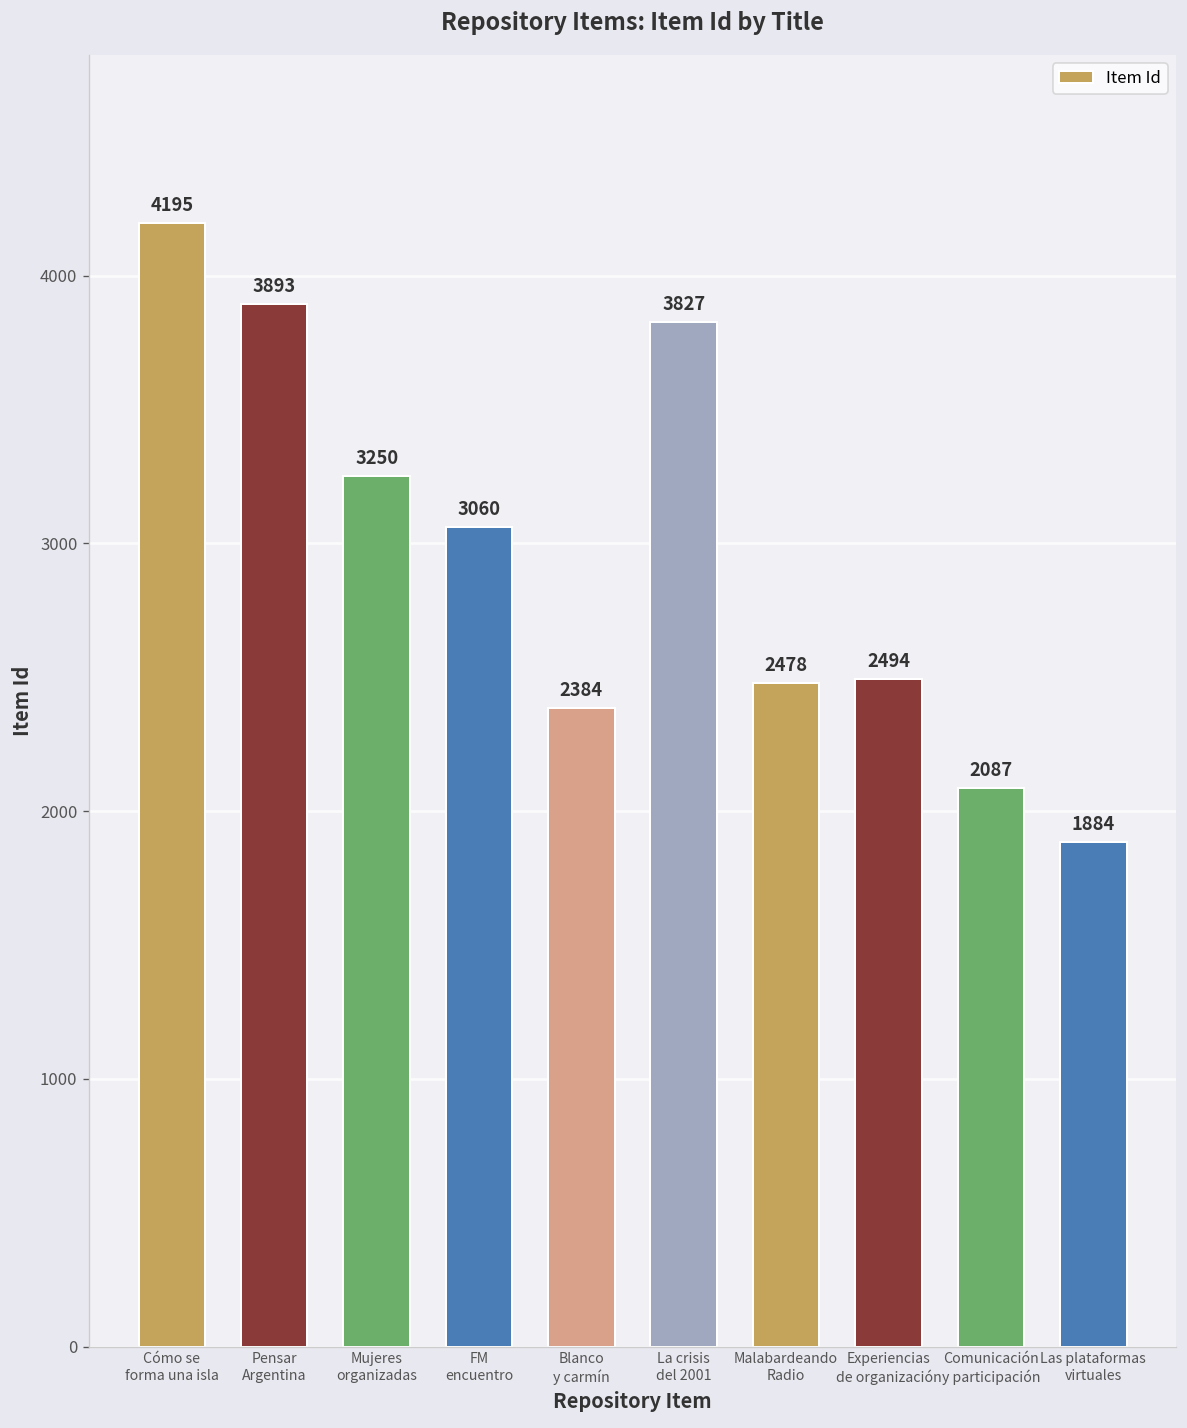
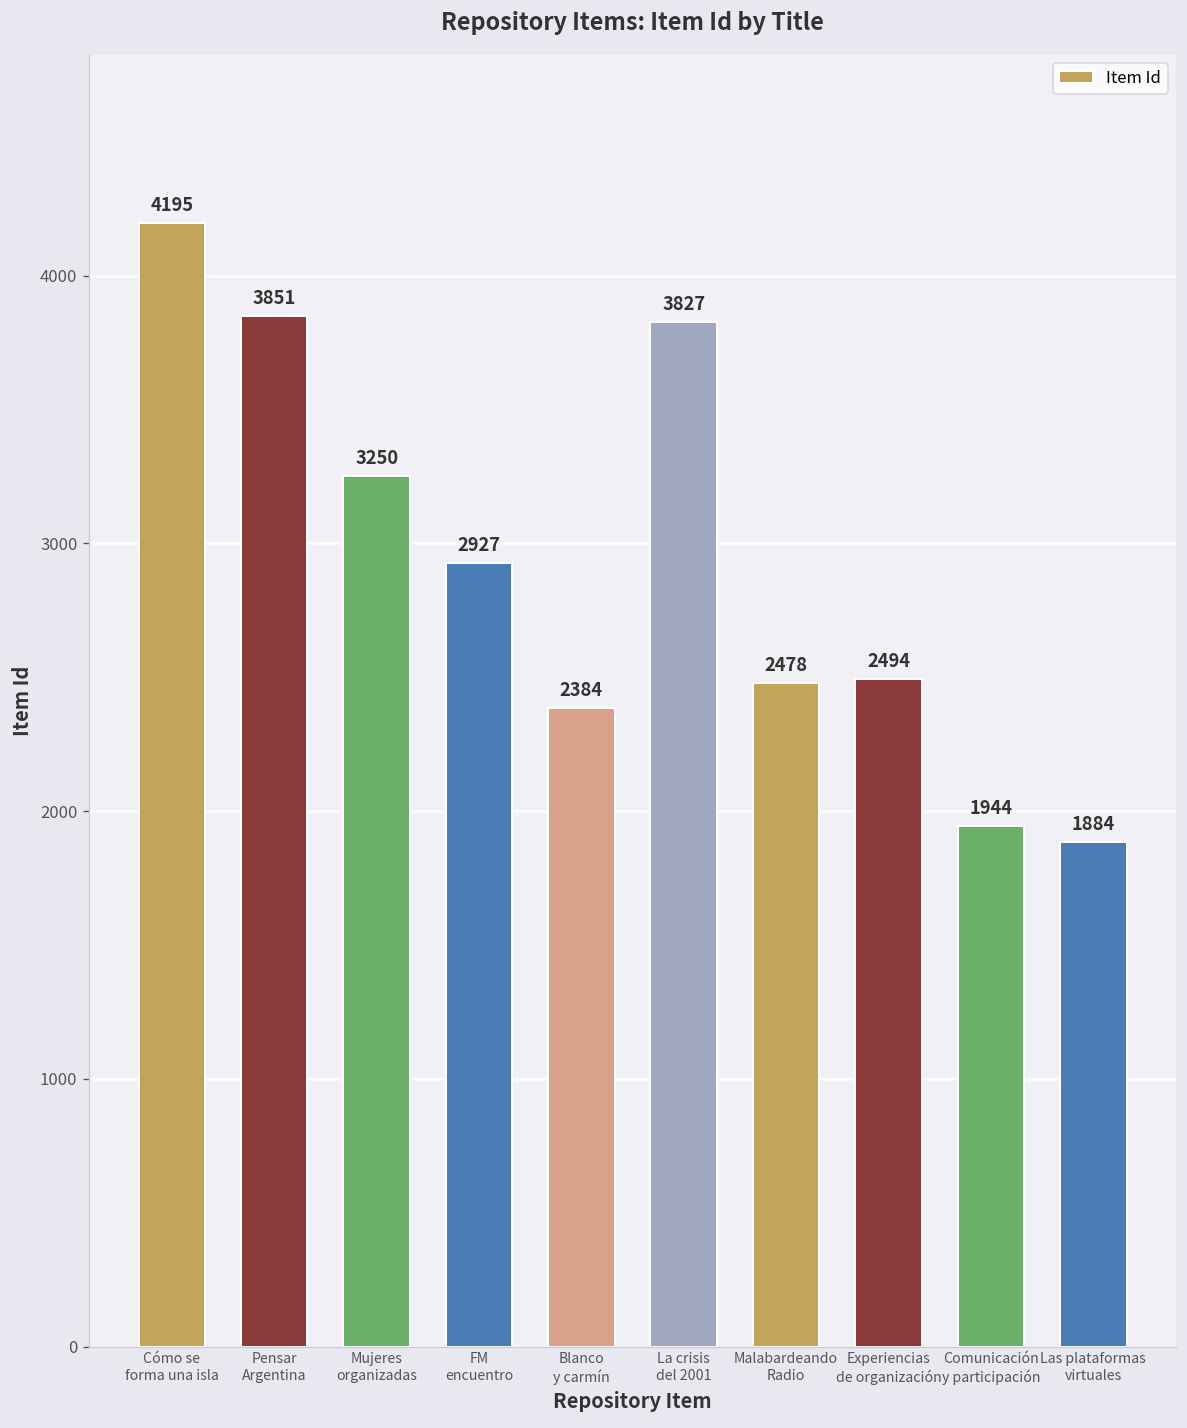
  {
    "Cómo se forma una isla": 4195,
-   "Pensar Argentina": 3893,
+   "Pensar Argentina": 3851,
    "Mujeres organizadas": 3250,
-   "FM encuentro": 3060,
+   "FM encuentro": 2927,
    "Blanco y carmín": 2384,
    "La crisis del 2001": 3827,
    "Malabardeando Radio": 2478,
    "Experiencias de organización": 2494,
-   "Comunicación y participación": 2087,
+   "Comunicación y participación": 1944,
    "Las plataformas virtuales": 1884
  }
